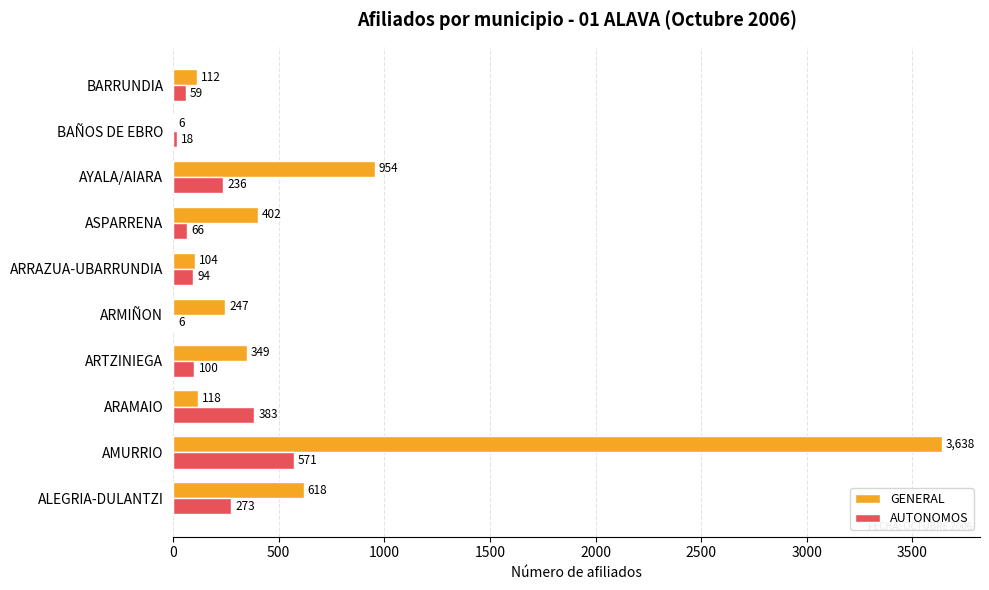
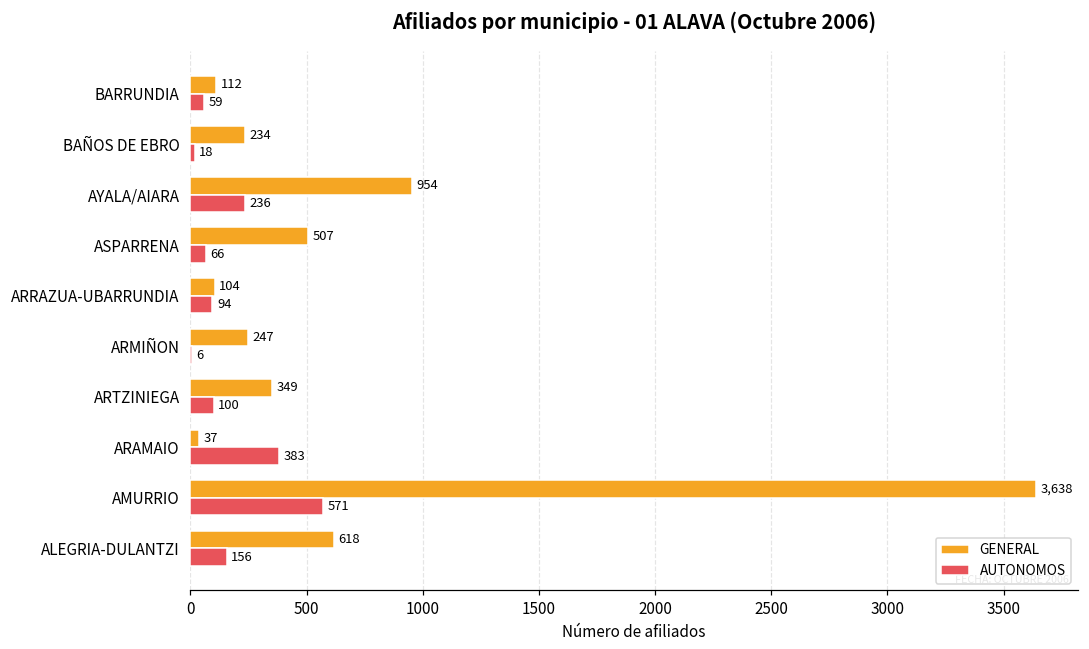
  {
    "GENERAL": {
      "BARRUNDIA": "112",
-     "BAÑOS DE EBRO": "6",
+     "BAÑOS DE EBRO": "234",
      "AYALA/AIARA": "954",
-     "ASPARRENA": "402",
+     "ASPARRENA": "507",
      "ARRAZUA-UBARRUNDIA": "104",
      "ARMIÑON": "247",
      "ARTZINIEGA": "349",
-     "ARAMAIO": "118",
+     "ARAMAIO": "37",
      "AMURRIO": "3,638",
      "ALEGRIA-DULANTZI": "618"
    },
    "AUTONOMOS": {
      "BARRUNDIA": "59",
      "BAÑOS DE EBRO": "18",
      "AYALA/AIARA": "236",
      "ASPARRENA": "66",
      "ARRAZUA-UBARRUNDIA": "94",
      "ARMIÑON": "6",
      "ARTZINIEGA": "100",
      "ARAMAIO": "383",
      "AMURRIO": "571",
-     "ALEGRIA-DULANTZI": "273"
+     "ALEGRIA-DULANTZI": "156"
    }
  }
